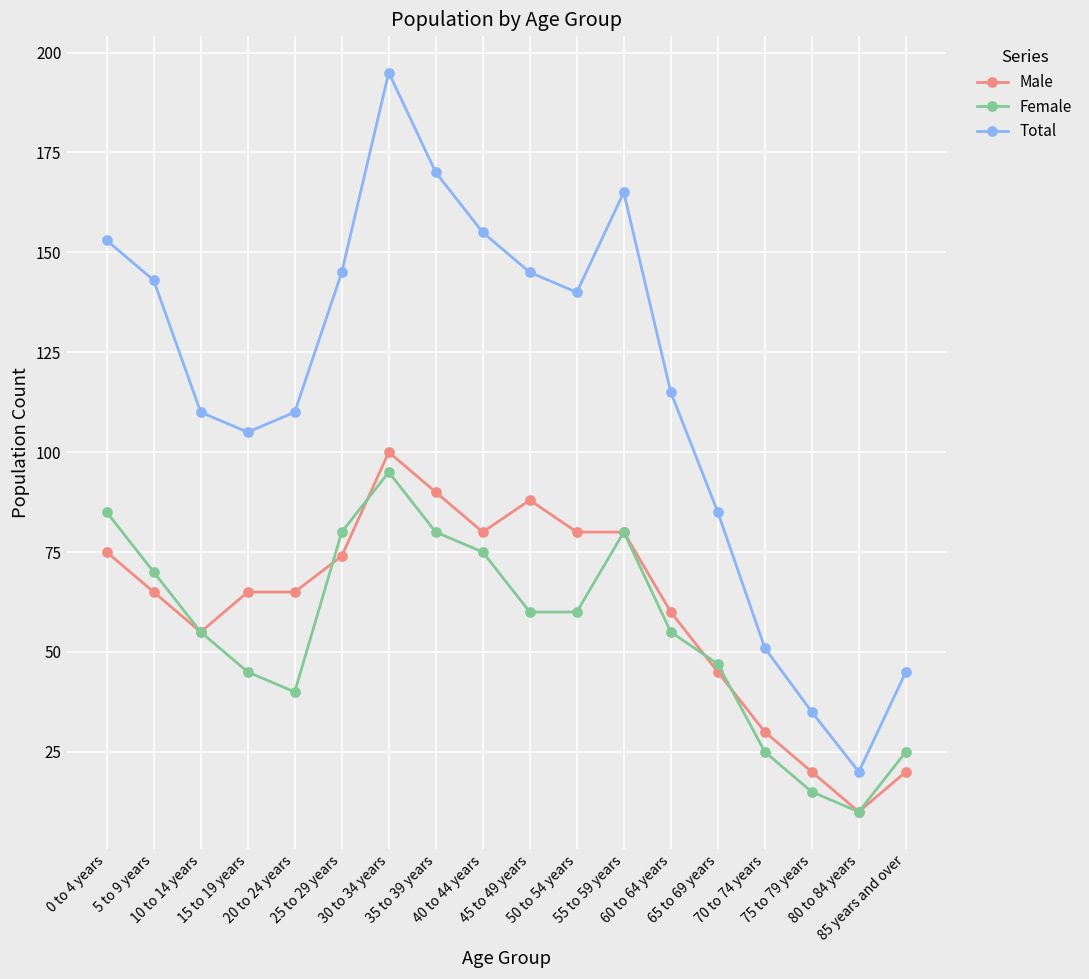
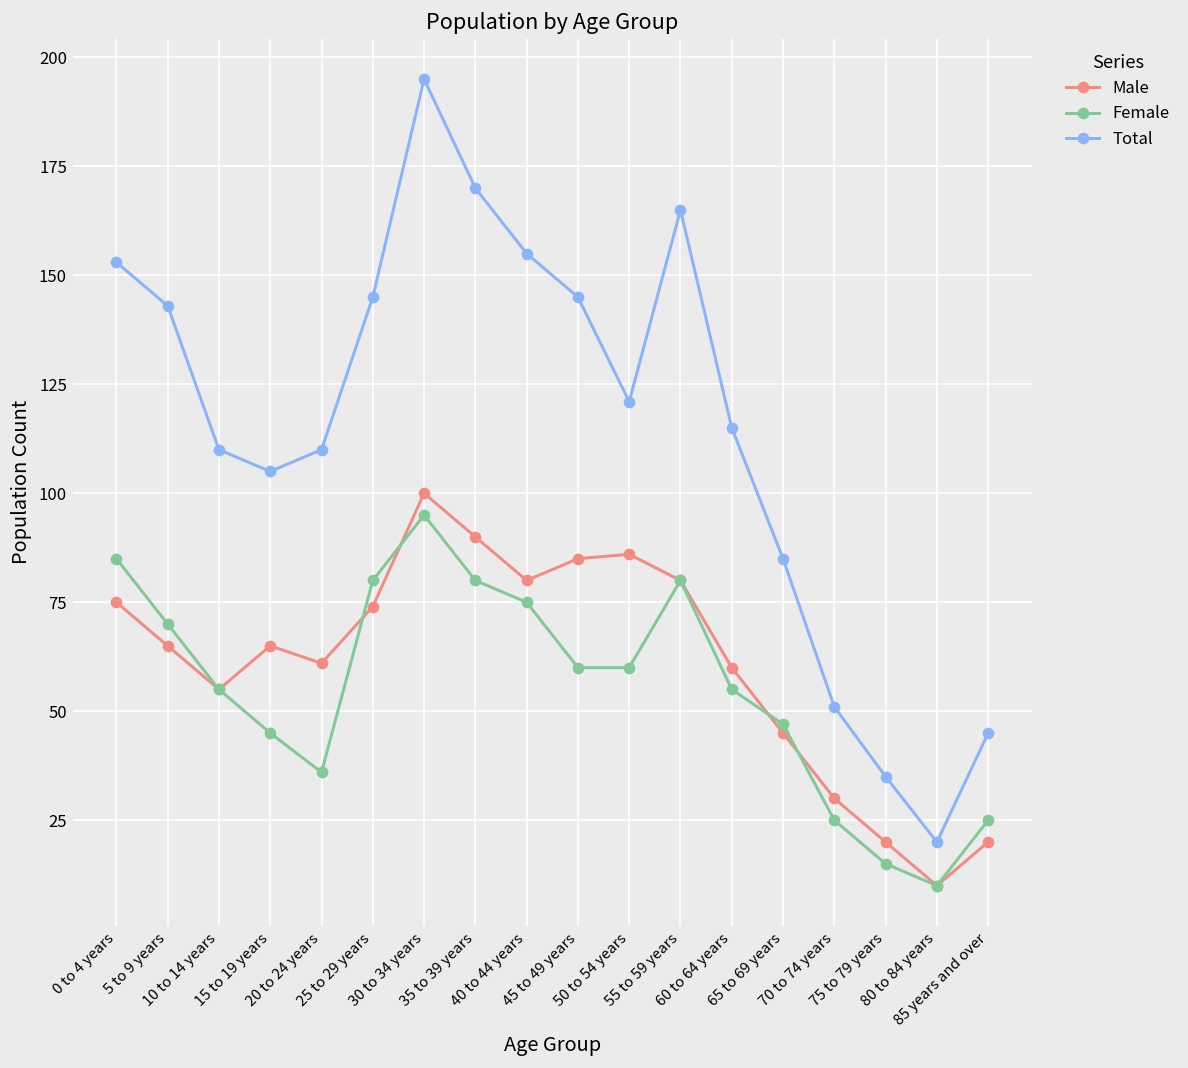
  {
    "Male": {
      "0 to 4 years": 75,
      "5 to 9 years": 65,
      "15 to 19 years": 65,
-     "20 to 24 years": 65,
+     "20 to 24 years": 61,
      "25 to 29 years": 74,
      "30 to 34 years": 100,
      "35 to 39 years": 90,
      "40 to 44 years": 80,
-     "45 to 49 years": 88,
-     "50 to 54 years": 80,
+     "45 to 49 years": 85,
+     "50 to 54 years": 86,
      "60 to 64 years": 60,
      "65 to 69 years": 45,
      "70 to 74 years": 30,
      "75 to 79 years": 20,
      "85 years and over": 20
    },
    "Female": {
      "0 to 4 years": 85,
      "5 to 9 years": 70,
      "15 to 19 years": 45,
-     "20 to 24 years": 40,
+     "20 to 24 years": 36,
      "25 to 29 years": 80,
      "30 to 34 years": 95,
      "35 to 39 years": 80,
      "40 to 44 years": 75,
      "45 to 49 years": 60,
      "50 to 54 years": 60,
      "60 to 64 years": 55,
      "65 to 69 years": 47,
      "70 to 74 years": 25,
      "75 to 79 years": 15,
      "85 years and over": 25
    },
    "Total": {
      "0 to 4 years": 153,
      "5 to 9 years": 143,
      "10 to 14 years": 110,
      "15 to 19 years": 105,
      "20 to 24 years": 110,
      "25 to 29 years": 145,
      "30 to 34 years": 195,
      "35 to 39 years": 170,
      "40 to 44 years": 155,
      "45 to 49 years": 145,
-     "50 to 54 years": 140,
+     "50 to 54 years": 121,
      "55 to 59 years": 165,
      "60 to 64 years": 115,
      "65 to 69 years": 85,
      "70 to 74 years": 51,
      "75 to 79 years": 35,
      "80 to 84 years": 20,
      "85 years and over": 45
    }
  }
